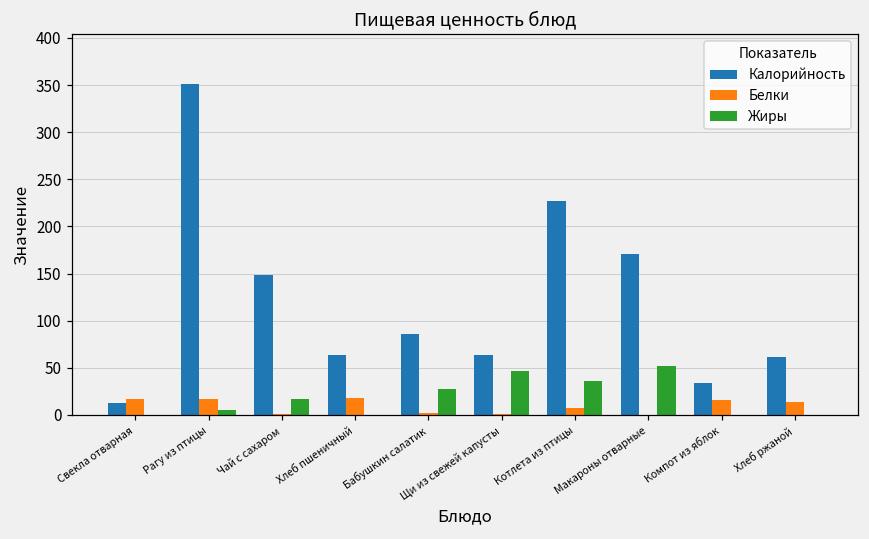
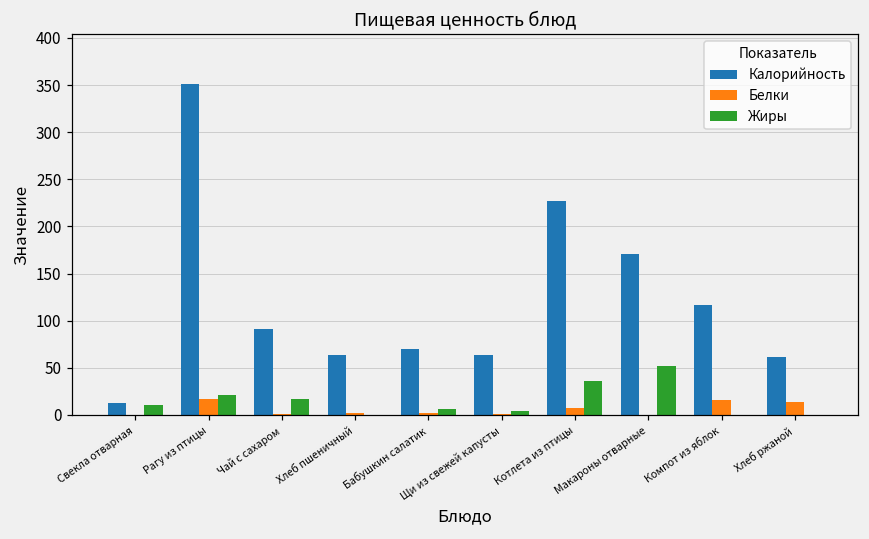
  {
    "Калорийность": {
      "Свекла отварная": 10,
      "Рагу из птицы": 350,
-     "Чай с сахаром": 150,
+     "Чай с сахаром": 90,
      "Хлеб пшеничный": 60,
-     "Бабушкин салатик": 90,
+     "Бабушкин салатик": 70,
      "Щи из свежей капусты": 60,
      "Котлета из птицы": 230,
      "Макароны отварные": 170,
-     "Компот из яблок": 30,
+     "Компот из яблок": 120,
      "Хлеб ржаной": 60
    },
    "Белки": {
-     "Свекла отварная": 20,
+     "Свекла отварная": 0,
      "Рагу из птицы": 20,
-     "Хлеб пшеничный": 20,
+     "Хлеб пшеничный": 0,
      "Котлета из птицы": 10,
      "Компот из яблок": 20,
      "Хлеб ржаной": 10
    },
    "Жиры": {
-     "Свекла отварная": 0,
-     "Рагу из птицы": 0,
+     "Свекла отварная": 10,
+     "Рагу из птицы": 20,
      "Чай с сахаром": 20,
-     "Бабушкин салатик": 30,
-     "Щи из свежей капусты": 50,
+     "Бабушкин салатик": 10,
+     "Щи из свежей капусты": 0,
      "Котлета из птицы": 40,
      "Макароны отварные": 50,
      "Компот из яблок": 0
    }
  }
